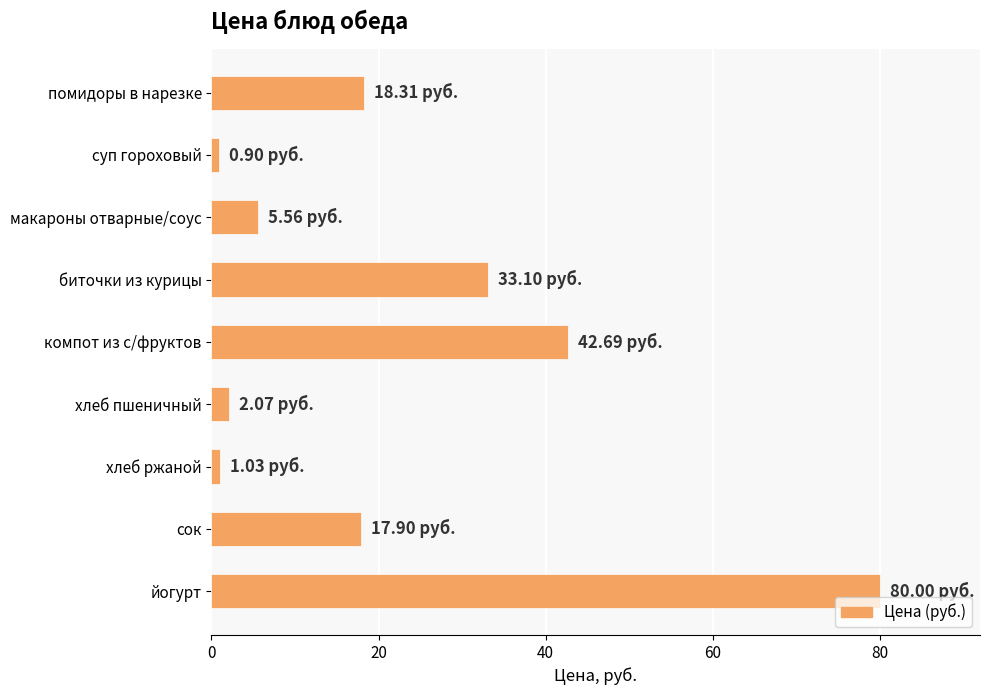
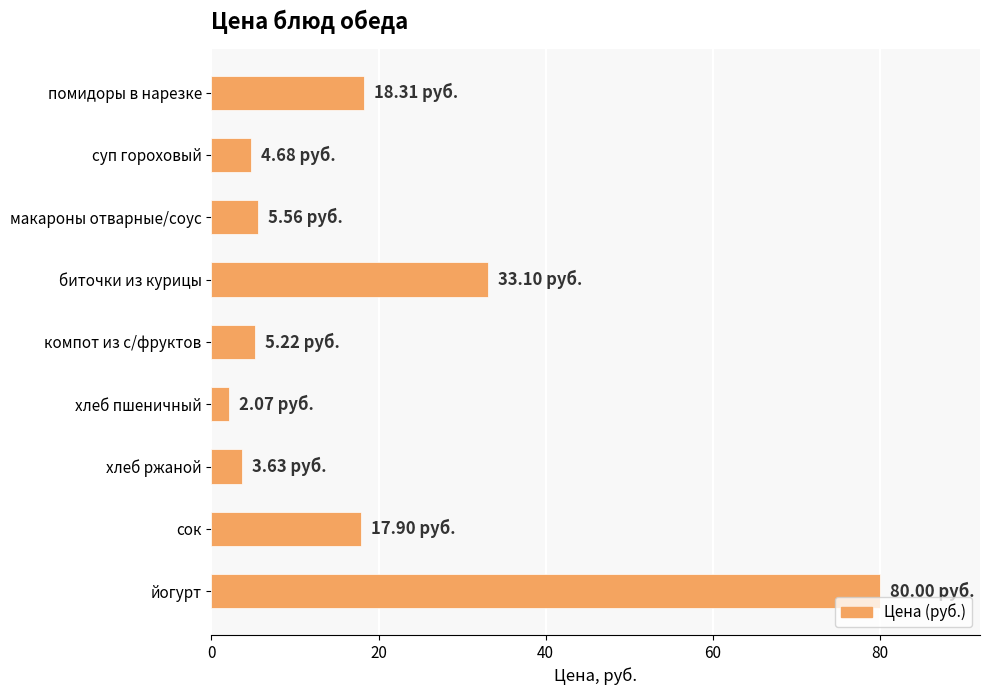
  {
    "помидоры в нарезке": 18.31,
-   "суп гороховый": 0.90,
+   "суп гороховый": 4.68,
    "макароны отварные/соус": 5.56,
    "биточки из курицы": 33.10,
-   "компот из с/фруктов": 42.69,
+   "компот из с/фруктов": 5.22,
    "хлеб пшеничный": 2.07,
-   "хлеб ржаной": 1.03,
+   "хлеб ржаной": 3.63,
    "сок": 17.90
  }
